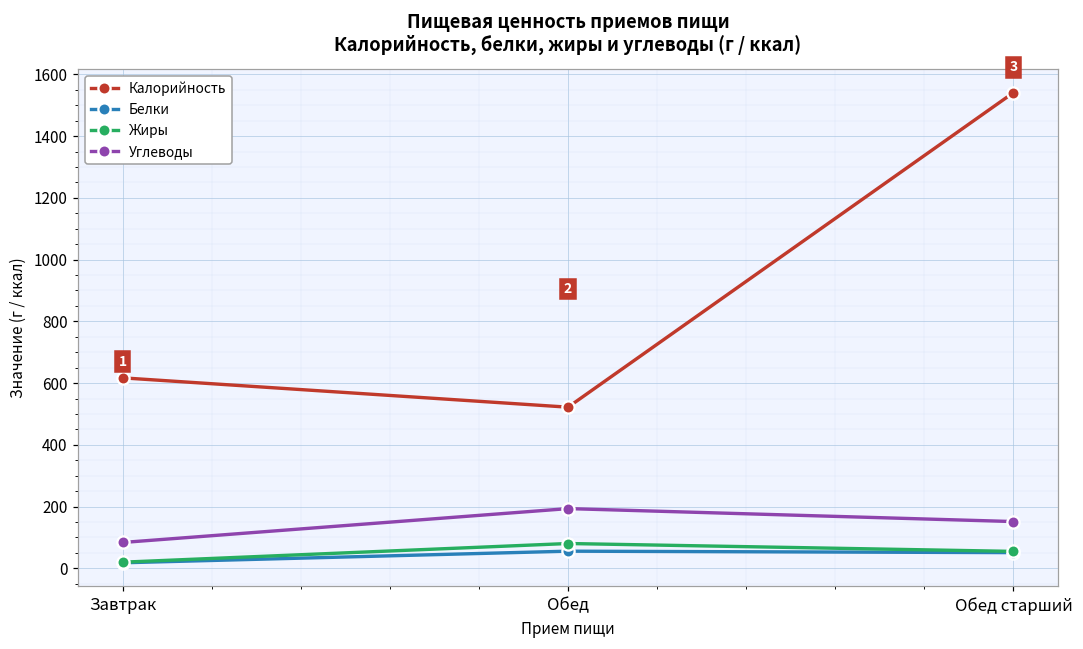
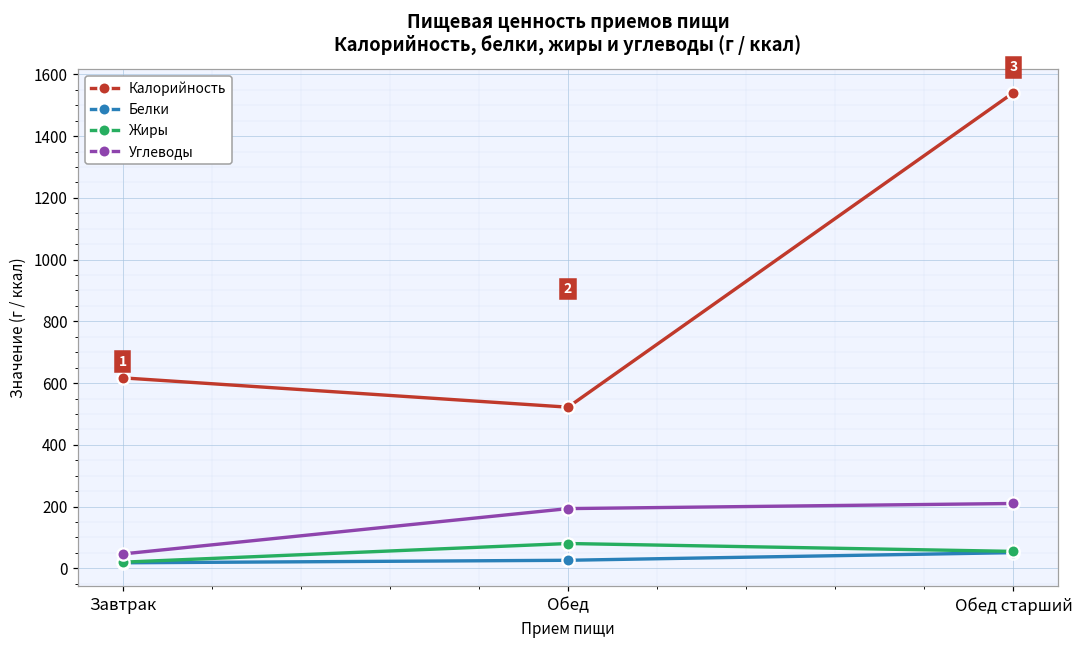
  {
    "Калорийность": {
      "Обед": 520
    },
    "Белки": {
-     "Обед": 60
+     "Обед": 30
    },
    "Жиры": {
      "Обед": 80
    },
    "Углеводы": {
-     "Завтрак": 80,
+     "Завтрак": 50,
      "Обед": 190,
-     "Обед старший": 150
+     "Обед старший": 210
    }
  }
